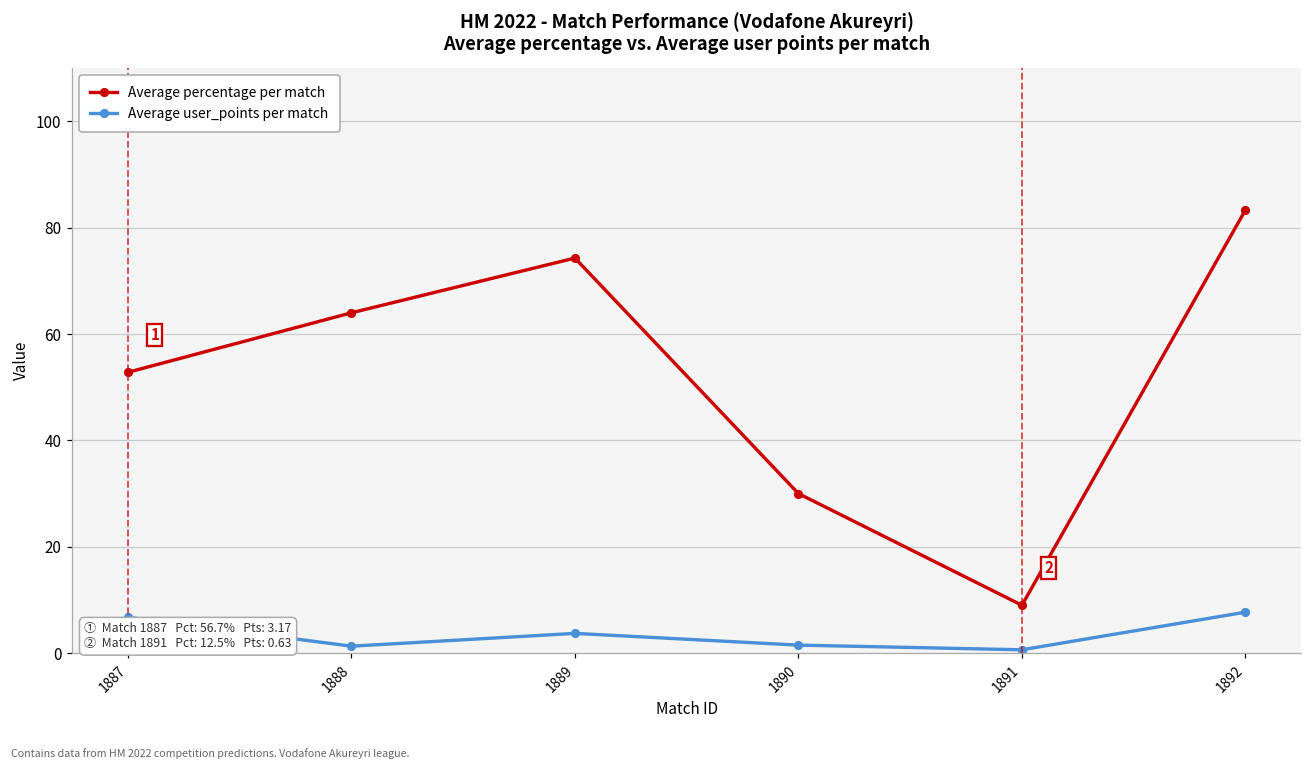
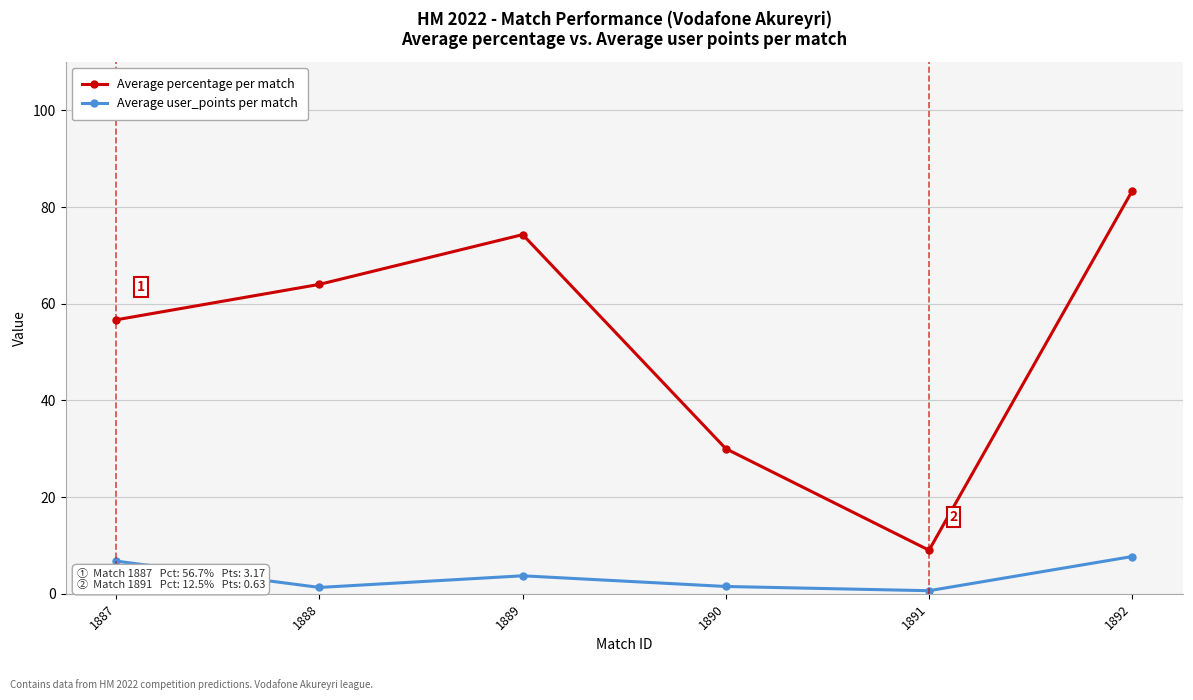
  {
    "Average percentage per match": {
-     "1887": 53,
+     "1887": 57,
      "1888": 64,
      "1889": 74,
      "1890": 30,
      "1891": 9,
      "1892": 83
    },
    "Average user_points per match": {
      "1888": 1,
      "1889": 4,
      "1890": 2,
      "1891": 1,
      "1892": 8
    }
  }
